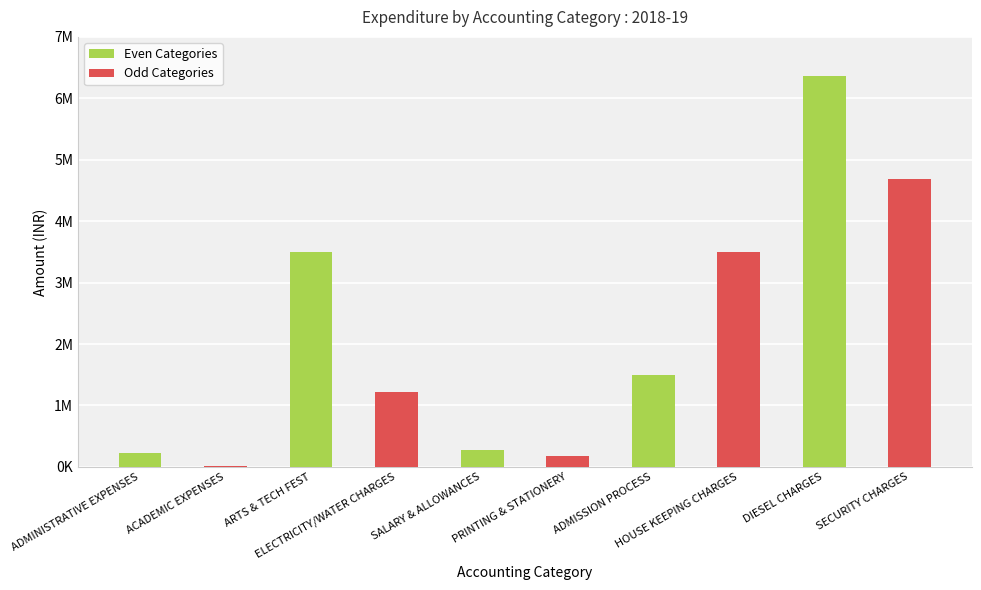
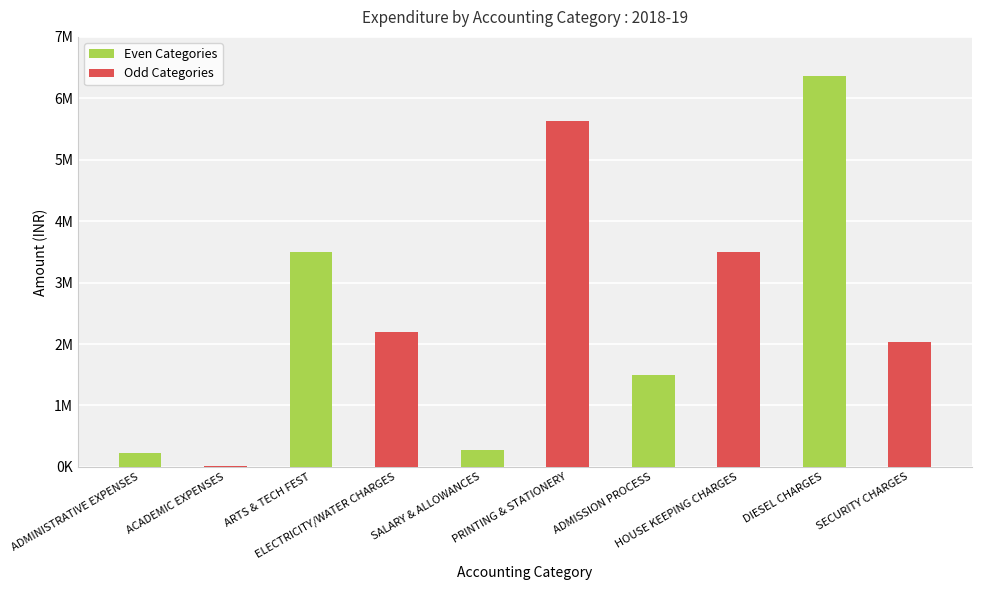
  {
    "ADMINISTRATIVE EXPENSES": 200000,
    "ARTS & TECH FEST": 3500000,
-   "ELECTRICITY/WATER CHARGES": 1200000,
+   "ELECTRICITY/WATER CHARGES": 2200000,
    "SALARY & ALLOWANCES": 300000,
-   "PRINTING & STATIONERY": 200000,
+   "PRINTING & STATIONERY": 5600000,
    "ADMISSION PROCESS": 1500000,
    "HOUSE KEEPING CHARGES": 3500000,
    "DIESEL CHARGES": 6400000,
-   "SECURITY CHARGES": 4700000
+   "SECURITY CHARGES": 2000000
  }
